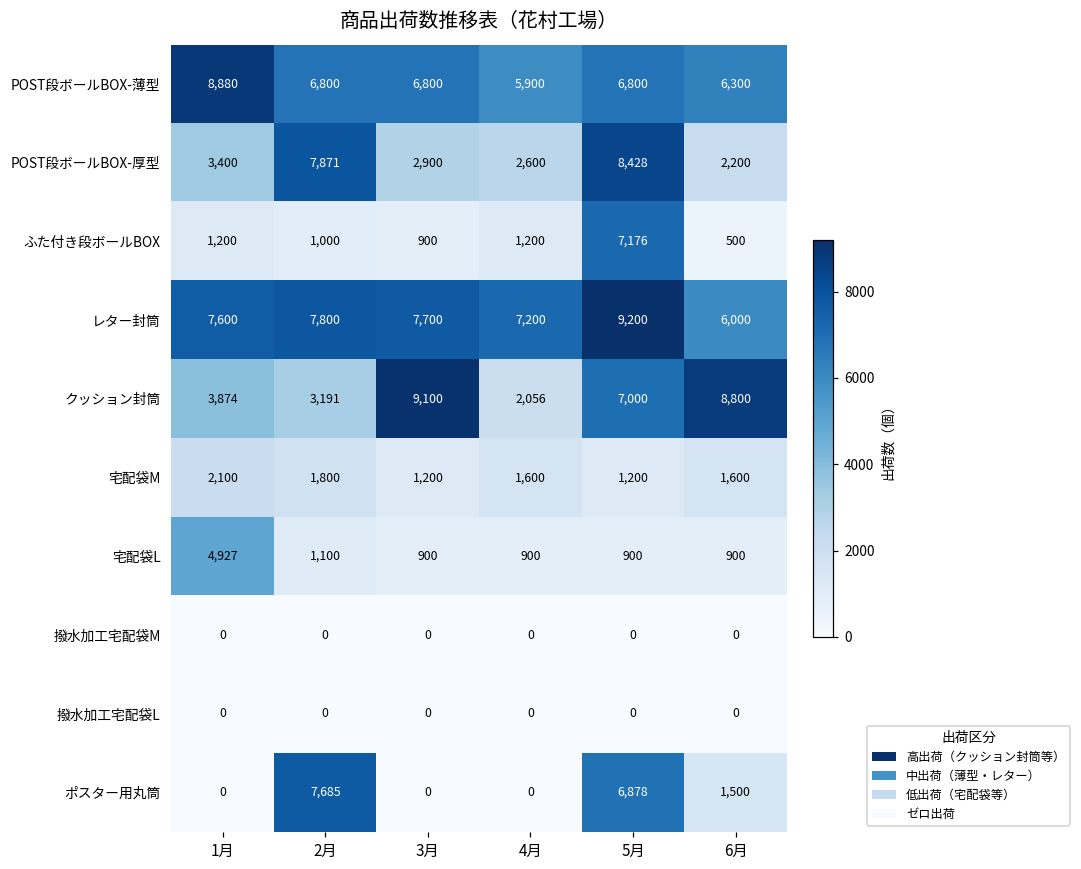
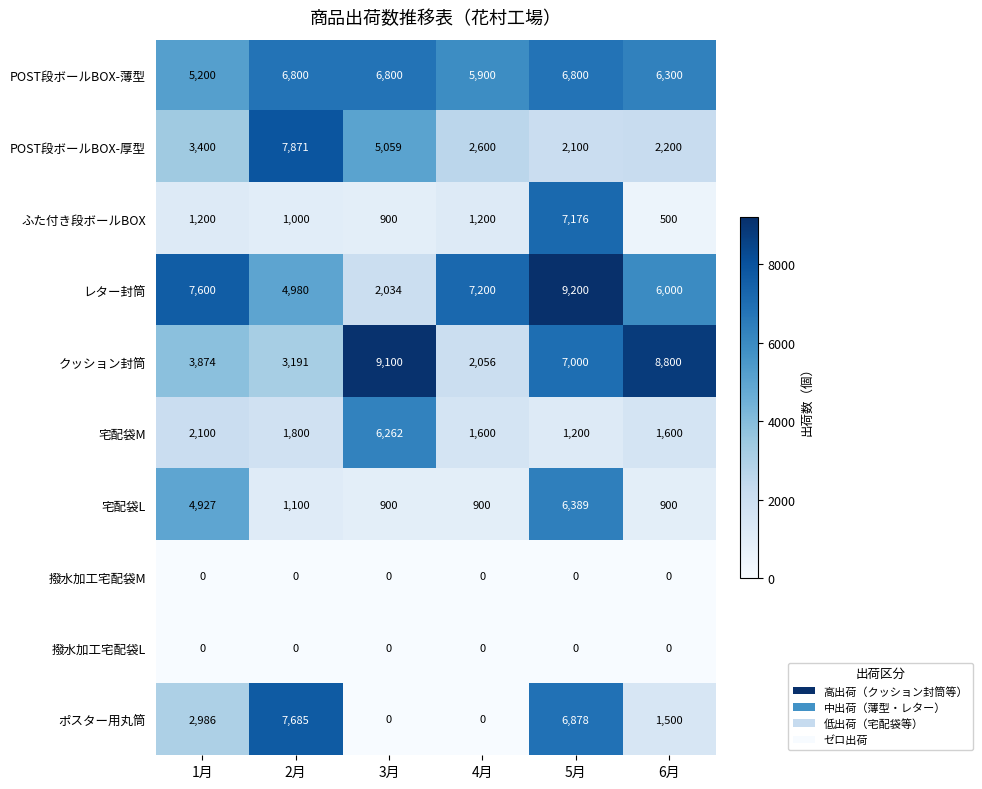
  {
    "POST段ボールBOX-薄型": {
-     "1月": "8,880",
+     "1月": "5,200",
      "2月": "6,800",
      "3月": "6,800",
      "4月": "5,900",
      "5月": "6,800",
      "6月": "6,300"
    },
    "POST段ボールBOX-厚型": {
      "1月": "3,400",
      "2月": "7,871",
-     "3月": "2,900",
+     "3月": "5,059",
      "4月": "2,600",
-     "5月": "8,428",
+     "5月": "2,100",
      "6月": "2,200"
    },
    "ふた付き段ボールBOX": {
      "1月": "1,200",
      "2月": "1,000",
      "3月": "900",
      "4月": "1,200",
      "5月": "7,176",
      "6月": "500"
    },
    "レター封筒": {
      "1月": "7,600",
-     "2月": "7,800",
-     "3月": "7,700",
+     "2月": "4,980",
+     "3月": "2,034",
      "4月": "7,200",
      "5月": "9,200",
      "6月": "6,000"
    },
    "クッション封筒": {
      "1月": "3,874",
      "2月": "3,191",
      "3月": "9,100",
      "4月": "2,056",
      "5月": "7,000",
      "6月": "8,800"
    },
    "宅配袋M": {
      "1月": "2,100",
      "2月": "1,800",
-     "3月": "1,200",
+     "3月": "6,262",
      "4月": "1,600",
      "5月": "1,200",
      "6月": "1,600"
    },
    "宅配袋L": {
      "1月": "4,927",
      "2月": "1,100",
      "3月": "900",
      "4月": "900",
-     "5月": "900",
+     "5月": "6,389",
      "6月": "900"
    },
    "撥水加工宅配袋M": {
      "1月": "0",
      "2月": "0",
      "3月": "0",
      "4月": "0",
      "5月": "0",
      "6月": "0"
    },
    "撥水加工宅配袋L": {
      "1月": "0",
      "2月": "0",
      "3月": "0",
      "4月": "0",
      "5月": "0",
      "6月": "0"
    },
    "ポスター用丸筒": {
-     "1月": "0",
+     "1月": "2,986",
      "2月": "7,685",
      "3月": "0",
      "4月": "0",
      "5月": "6,878",
      "6月": "1,500"
    }
  }
